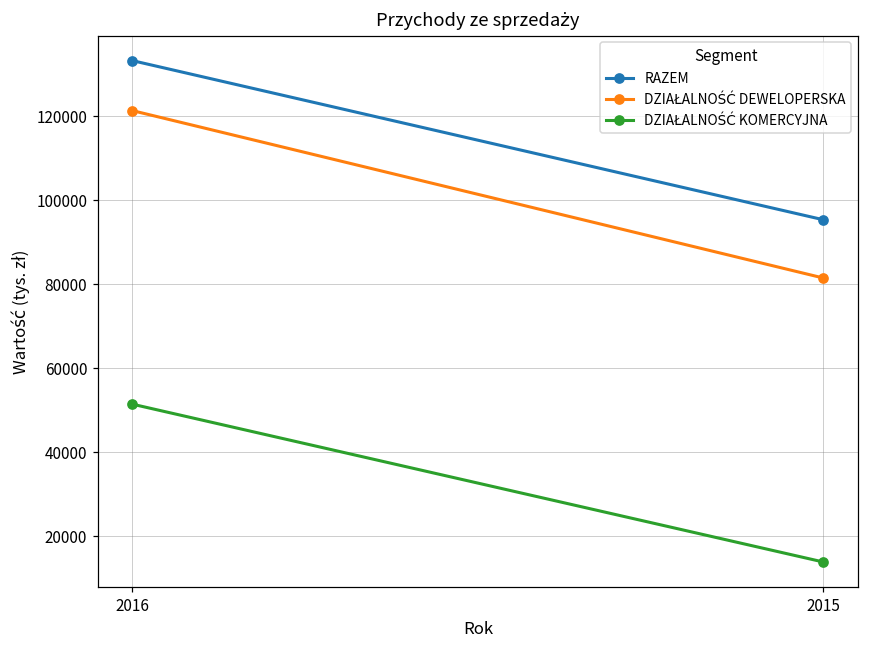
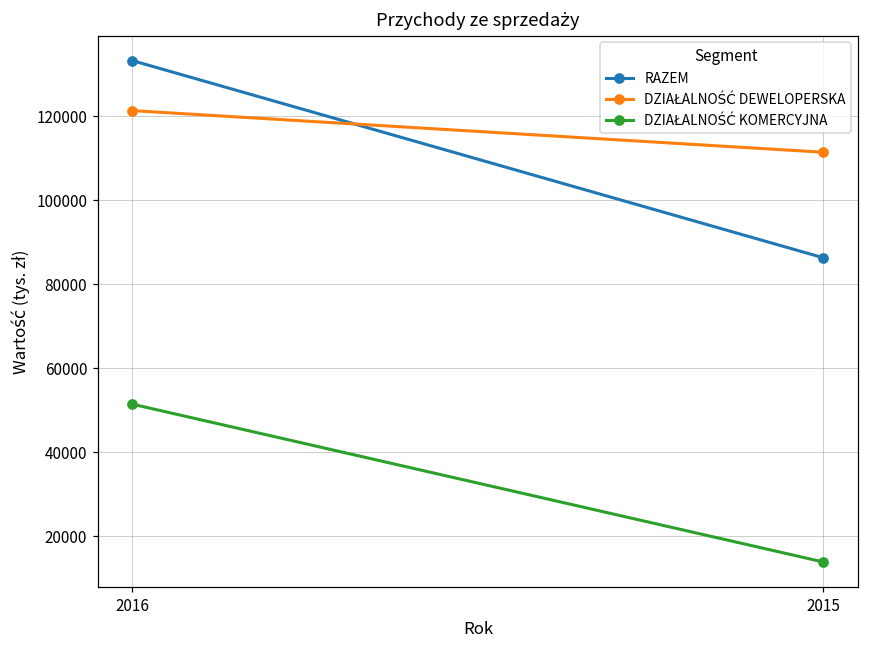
  {
    "RAZEM": {
      "2016": 133000,
-     "2015": 95000
+     "2015": 86000
    },
    "DZIAŁALNOŚĆ DEWELOPERSKA": {
      "2016": 121000,
-     "2015": 82000
+     "2015": 111000
    },
    "DZIAŁALNOŚĆ KOMERCYJNA": {
      "2016": 51000,
      "2015": 14000
    }
  }
